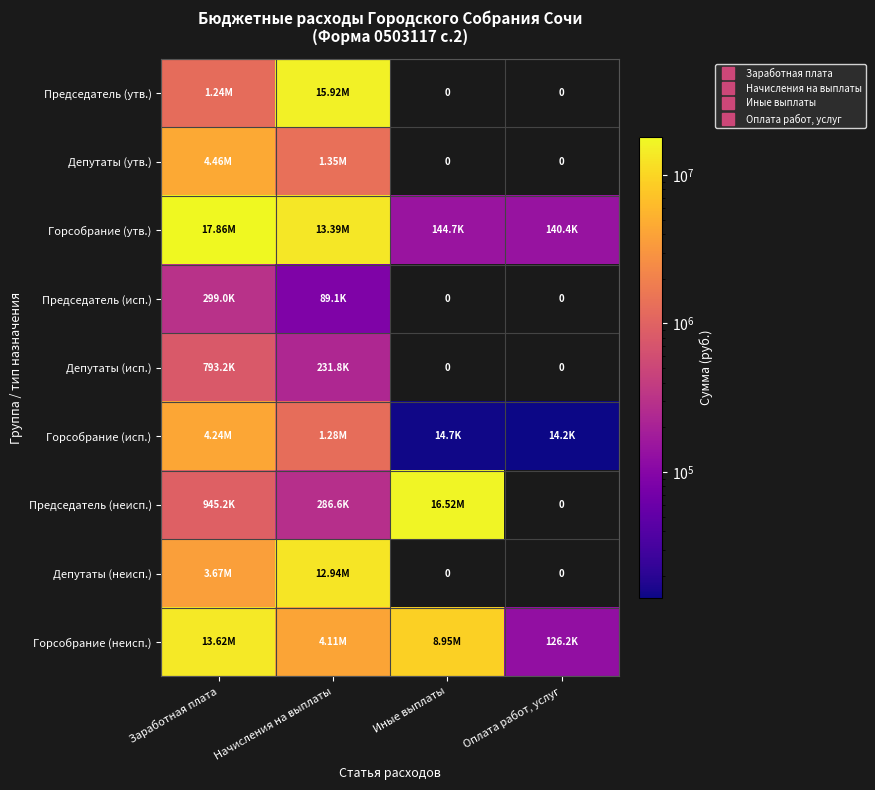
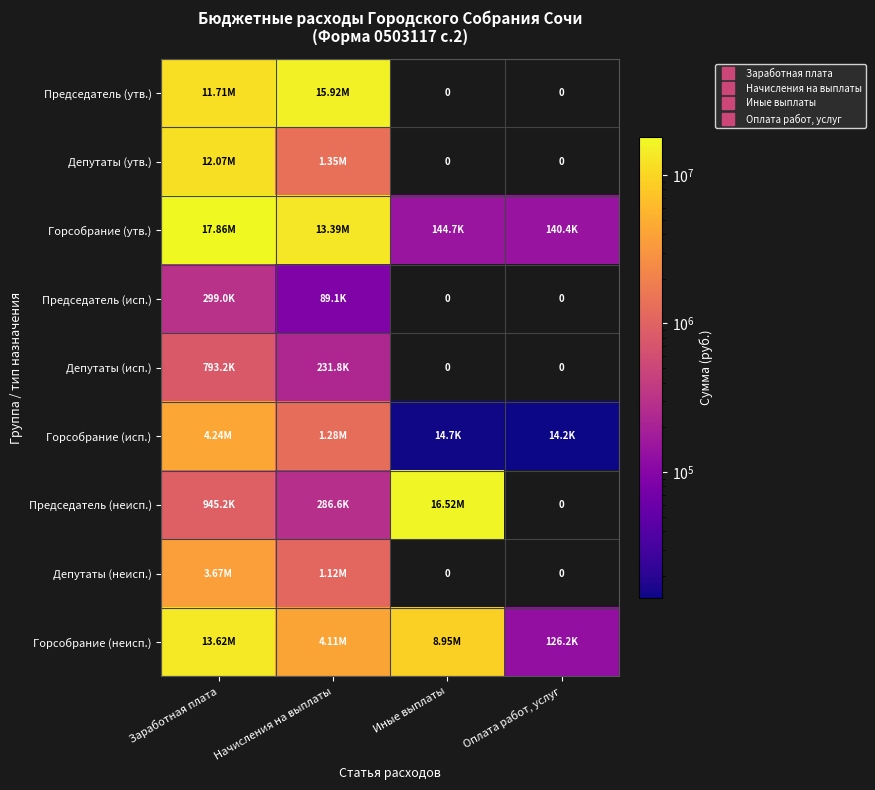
  {
    "Председатель (утв.)": {
-     "Заработная плата": "1.24M",
+     "Заработная плата": "11.71M",
      "Начисления на выплаты": "15.92M",
      "Иные выплаты": "0",
      "Оплата работ, услуг": "0"
    },
    "Депутаты (утв.)": {
-     "Заработная плата": "4.46M",
+     "Заработная плата": "12.07M",
      "Начисления на выплаты": "1.35M",
      "Иные выплаты": "0",
      "Оплата работ, услуг": "0"
    },
    "Горсобрание (утв.)": {
      "Заработная плата": "17.86M",
      "Начисления на выплаты": "13.39M",
      "Иные выплаты": "144.7K",
      "Оплата работ, услуг": "140.4K"
    },
    "Председатель (исп.)": {
      "Заработная плата": "299.0K",
      "Начисления на выплаты": "89.1K",
      "Иные выплаты": "0",
      "Оплата работ, услуг": "0"
    },
    "Депутаты (исп.)": {
      "Заработная плата": "793.2K",
      "Начисления на выплаты": "231.8K",
      "Иные выплаты": "0",
      "Оплата работ, услуг": "0"
    },
    "Горсобрание (исп.)": {
      "Заработная плата": "4.24M",
      "Начисления на выплаты": "1.28M",
      "Иные выплаты": "14.7K",
      "Оплата работ, услуг": "14.2K"
    },
    "Председатель (неисп.)": {
      "Заработная плата": "945.2K",
      "Начисления на выплаты": "286.6K",
      "Иные выплаты": "16.52M",
      "Оплата работ, услуг": "0"
    },
    "Депутаты (неисп.)": {
      "Заработная плата": "3.67M",
-     "Начисления на выплаты": "12.94M",
+     "Начисления на выплаты": "1.12M",
      "Иные выплаты": "0",
      "Оплата работ, услуг": "0"
    },
    "Горсобрание (неисп.)": {
      "Заработная плата": "13.62M",
      "Начисления на выплаты": "4.11M",
      "Иные выплаты": "8.95M",
      "Оплата работ, услуг": "126.2K"
    }
  }
